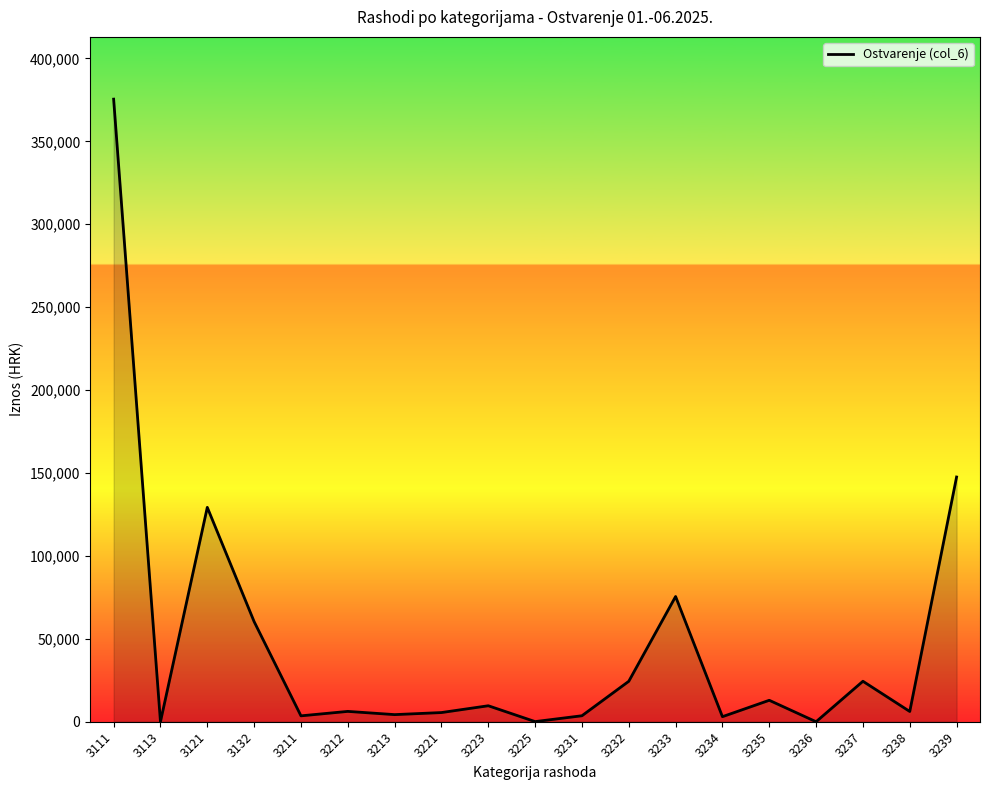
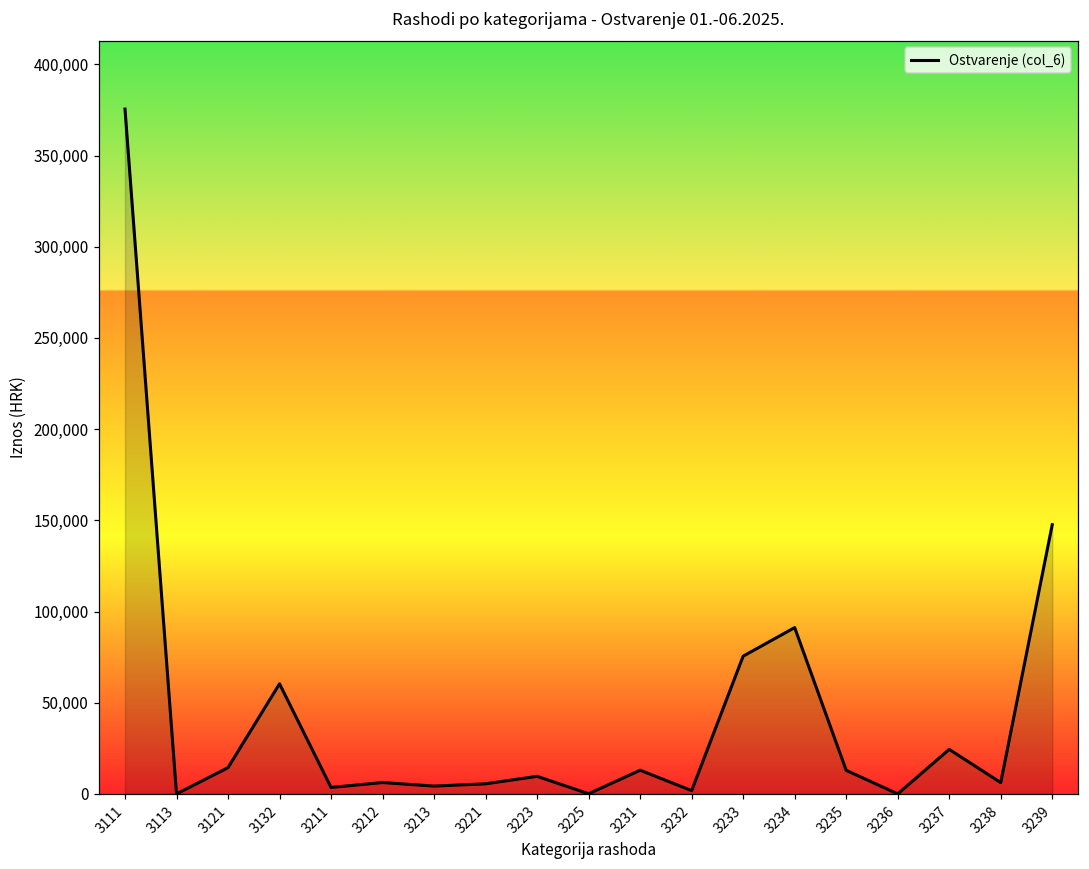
  {
    "3111": "375,000",
    "3113": "0",
-   "3121": "129,000",
+   "3121": "14,000",
    "3132": "60,000",
    "3211": "4,000",
    "3212": "6,000",
    "3213": "4,000",
    "3221": "6,000",
    "3223": "10,000",
    "3225": "0",
-   "3231": "4,000",
-   "3232": "24,000",
+   "3231": "13,000",
+   "3232": "2,000",
    "3233": "76,000",
-   "3234": "3,000",
+   "3234": "91,000",
    "3235": "13,000",
    "3236": "0",
    "3237": "24,000",
    "3238": "6,000",
    "3239": "148,000"
  }
